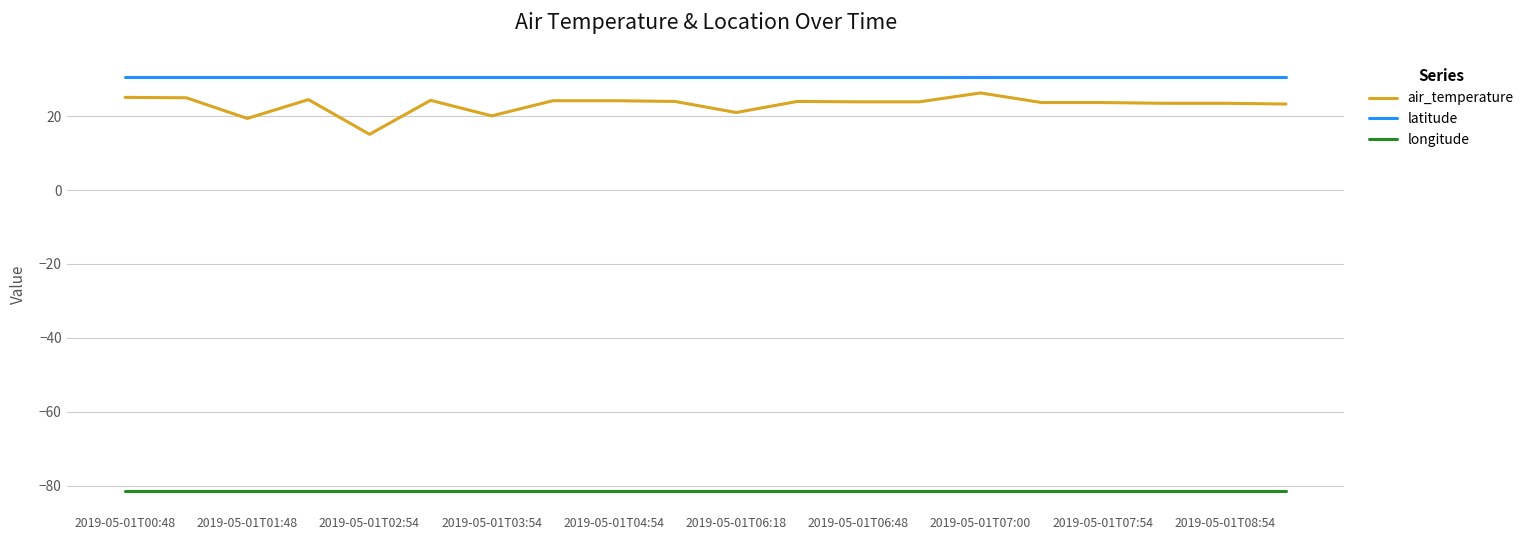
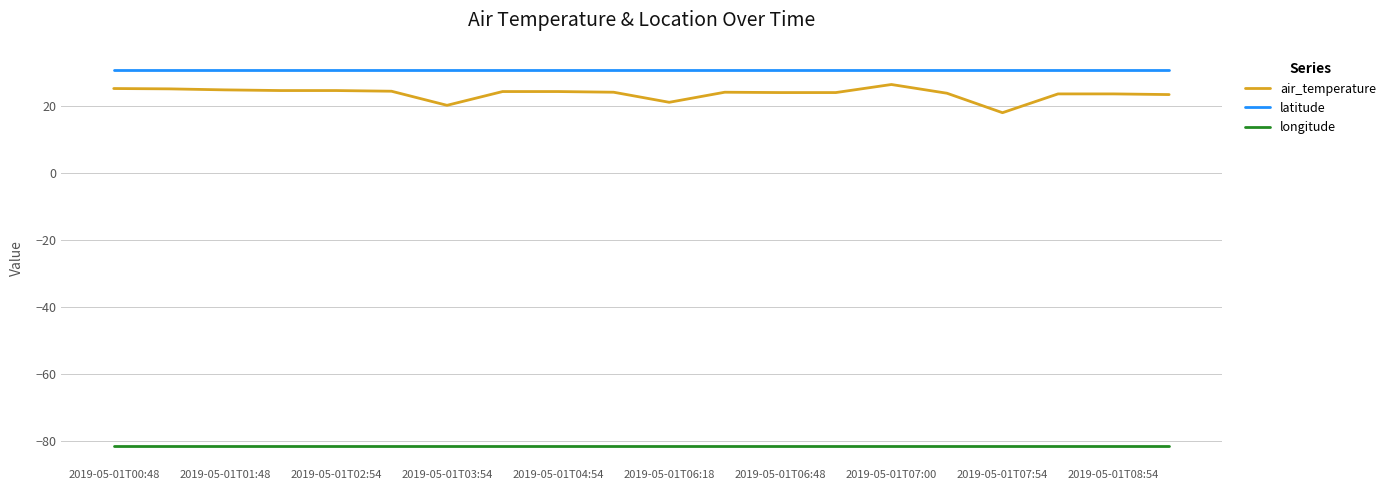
  {
    "air_temperature": {
      "2019-05-01T00:48": 25,
-     "2019-05-01T01:48": 19,
-     "2019-05-01T02:54": 15,
+     "2019-05-01T01:48": 25,
+     "2019-05-01T02:54": 25,
      "2019-05-01T03:54": 20,
      "2019-05-01T04:54": 24,
      "2019-05-01T06:18": 21,
      "2019-05-01T06:48": 24,
      "2019-05-01T07:00": 26,
-     "2019-05-01T07:54": 24,
+     "2019-05-01T07:54": 18,
      "2019-05-01T08:54": 24
    },
    "latitude": {
      "2019-05-01T00:48": 31,
      "2019-05-01T01:48": 31,
      "2019-05-01T02:54": 31,
      "2019-05-01T03:54": 31,
      "2019-05-01T04:54": 31,
      "2019-05-01T06:18": 31,
      "2019-05-01T06:48": 31,
      "2019-05-01T07:00": 31,
      "2019-05-01T07:54": 31,
      "2019-05-01T08:54": 31
    },
    "longitude": {
      "2019-05-01T00:48": -81,
      "2019-05-01T01:48": -81,
      "2019-05-01T02:54": -81,
      "2019-05-01T03:54": -81,
      "2019-05-01T04:54": -81,
      "2019-05-01T06:18": -81,
      "2019-05-01T06:48": -81,
      "2019-05-01T07:00": -81,
      "2019-05-01T07:54": -81,
      "2019-05-01T08:54": -81
    }
  }
